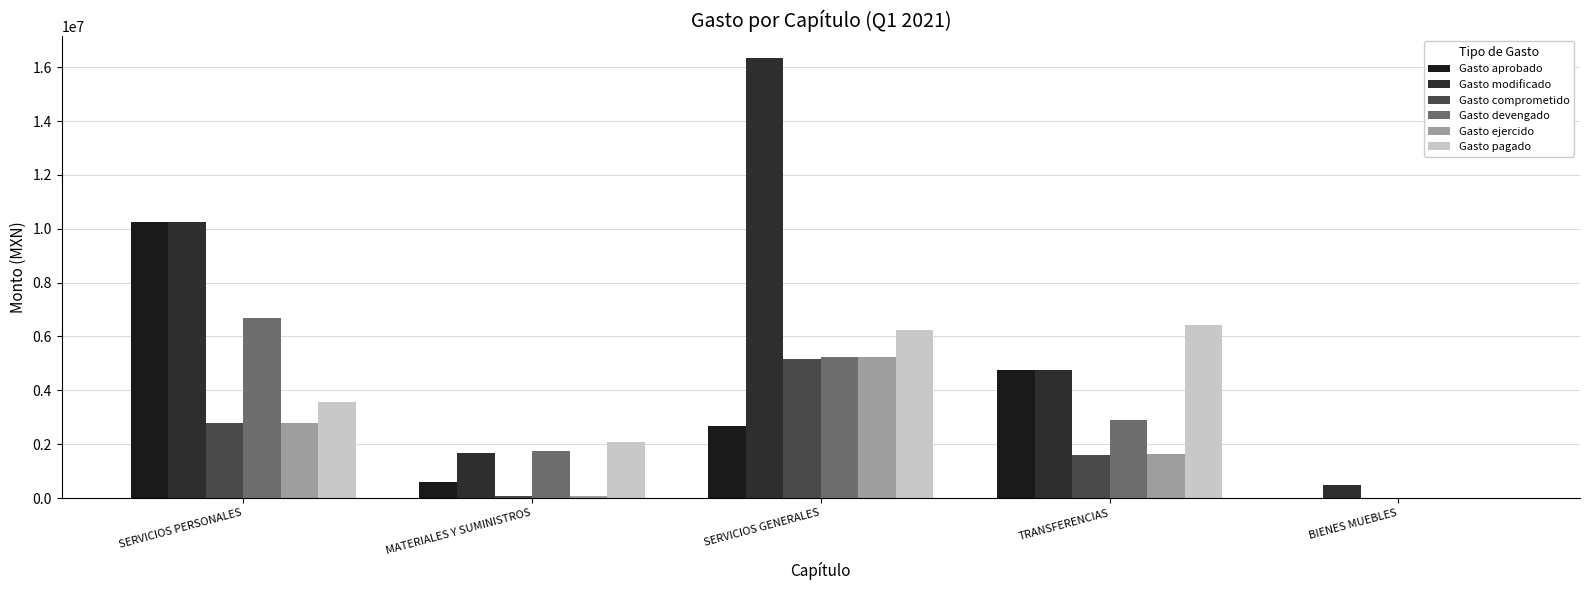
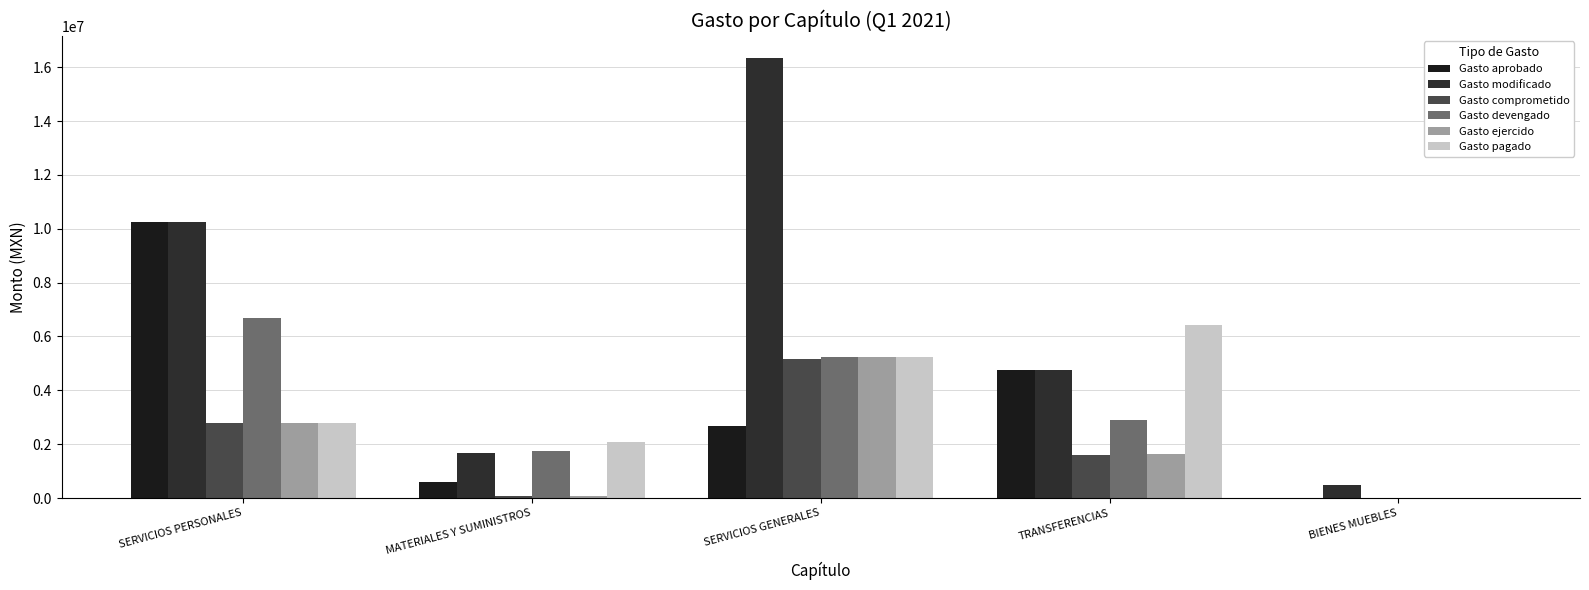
  {
    "Gasto devengado": {
      "SERVICIOS PERSONALES": 6700000,
      "MATERIALES Y SUMINISTROS": 1800000,
      "SERVICIOS GENERALES": 5200000,
      "TRANSFERENCIAS": 2900000,
      "BIENES MUEBLES": 0
    },
    "Gasto ejercido": {
      "SERVICIOS PERSONALES": 2800000,
      "MATERIALES Y SUMINISTROS": 100000,
      "SERVICIOS GENERALES": 5200000,
      "TRANSFERENCIAS": 1600000,
      "BIENES MUEBLES": 0
    },
    "Gasto pagado": {
-     "SERVICIOS PERSONALES": 3600000,
+     "SERVICIOS PERSONALES": 2800000,
      "MATERIALES Y SUMINISTROS": 2100000,
-     "SERVICIOS GENERALES": 6200000,
+     "SERVICIOS GENERALES": 5200000,
      "TRANSFERENCIAS": 6400000,
      "BIENES MUEBLES": 0
    }
  }
